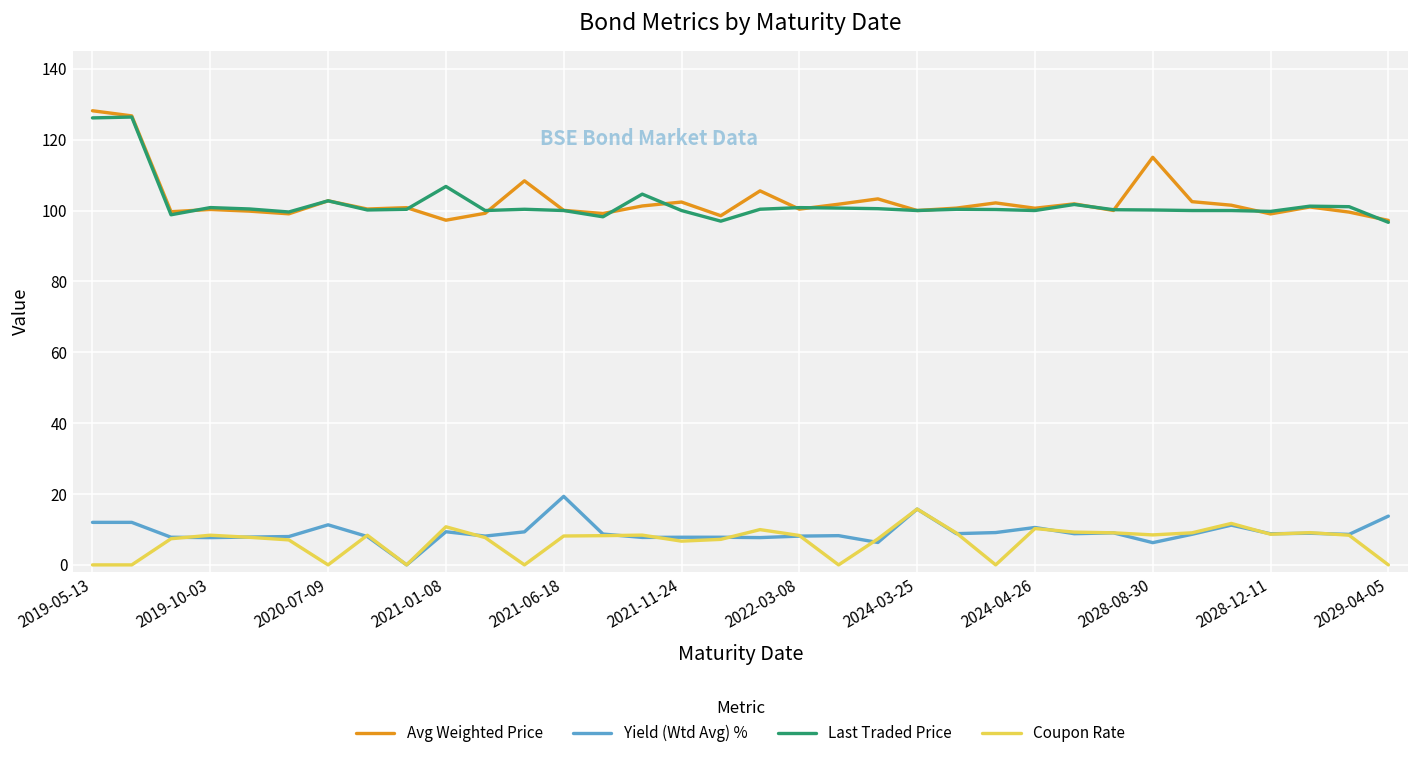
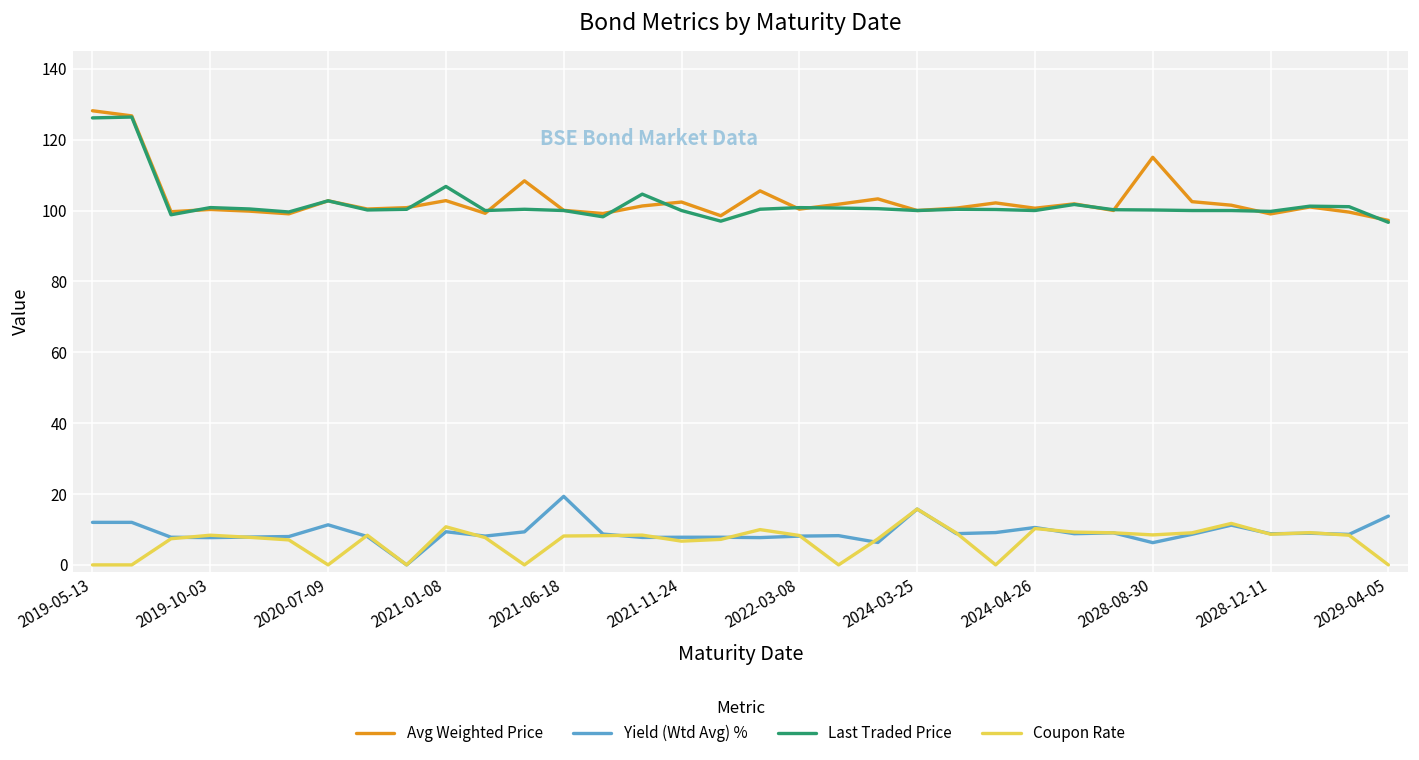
  {
    "Avg Weighted Price": {
      "2019-05-13": 128,
-     "2021-01-08": 97,
+     "2021-01-08": 103,
      "2021-11-24": 102,
      "2028-08-30": 115
    },
    "Yield (Wtd Avg) %": {
      "2019-05-13": 12,
      "2020-07-09": 11,
      "2021-01-08": 9,
      "2021-06-18": 19,
      "2021-11-24": 8,
      "2028-08-30": 6,
      "2029-04-05": 14
    },
    "Last Traded Price": {
      "2019-05-13": 126,
      "2021-01-08": 107,
      "2021-11-24": 100,
      "2028-08-30": 100
    },
    "Coupon Rate": {
      "2019-05-13": 0,
      "2020-07-09": 0,
      "2021-01-08": 11,
      "2021-06-18": 8,
      "2021-11-24": 7,
      "2028-08-30": 8,
      "2029-04-05": 0
    }
  }
